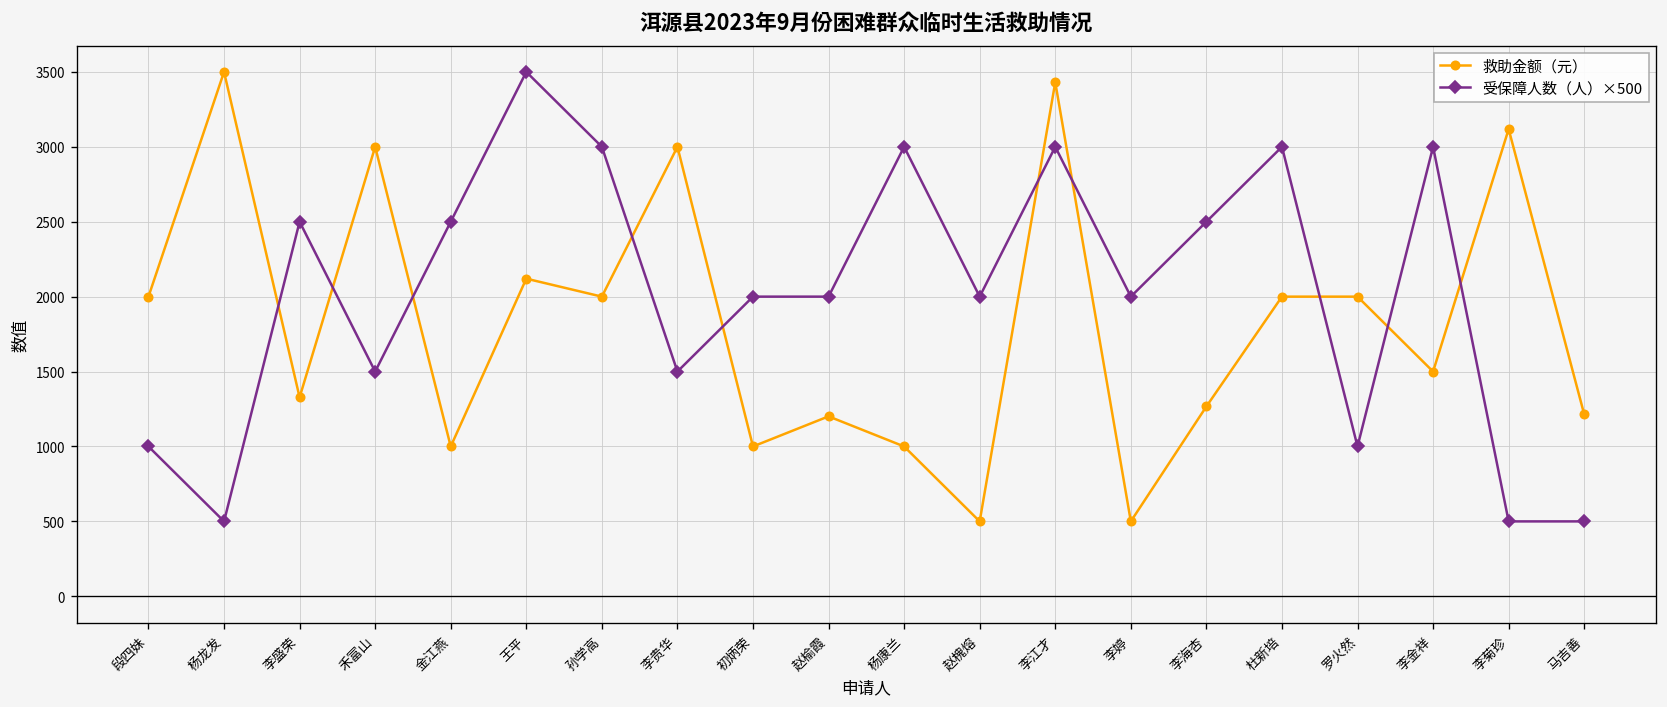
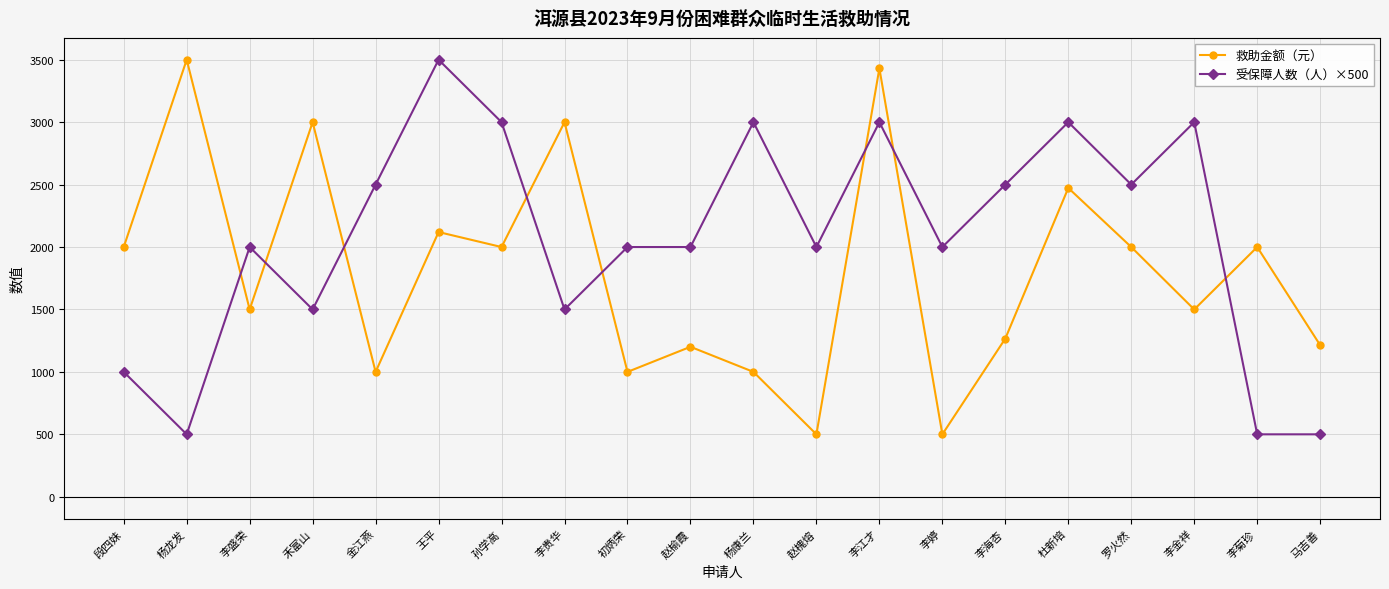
  {
    "救助金额（元）": {
      "段四妹": 2000,
      "杨龙发": 3500,
-     "李盛荣": 1330,
+     "李盛荣": 1500,
      "禾富山": 3000,
      "金江燕": 1000,
      "王平": 2120,
      "孙学高": 2000,
      "李贵华": 3000,
      "初炳荣": 1000,
      "赵榆霞": 1200,
      "杨康兰": 1000,
      "赵槐熔": 500,
      "李江才": 3430,
      "李婷": 500,
      "李海杏": 1270,
-     "杜新培": 2000,
+     "杜新培": 2470,
      "罗火然": 2000,
      "李金祥": 1500,
-     "李菊珍": 3120,
+     "李菊珍": 2000,
      "马吉善": 1210
    },
    "受保障人数（人）×500": {
      "段四妹": 1000,
      "杨龙发": 500,
-     "李盛荣": 2500,
+     "李盛荣": 2000,
      "禾富山": 1500,
      "金江燕": 2500,
      "王平": 3500,
      "孙学高": 3000,
      "李贵华": 1500,
      "初炳荣": 2000,
      "赵榆霞": 2000,
      "杨康兰": 3000,
      "赵槐熔": 2000,
      "李江才": 3000,
      "李婷": 2000,
      "李海杏": 2500,
      "杜新培": 3000,
-     "罗火然": 1000,
+     "罗火然": 2500,
      "李金祥": 3000,
      "李菊珍": 500,
      "马吉善": 500
    }
  }
